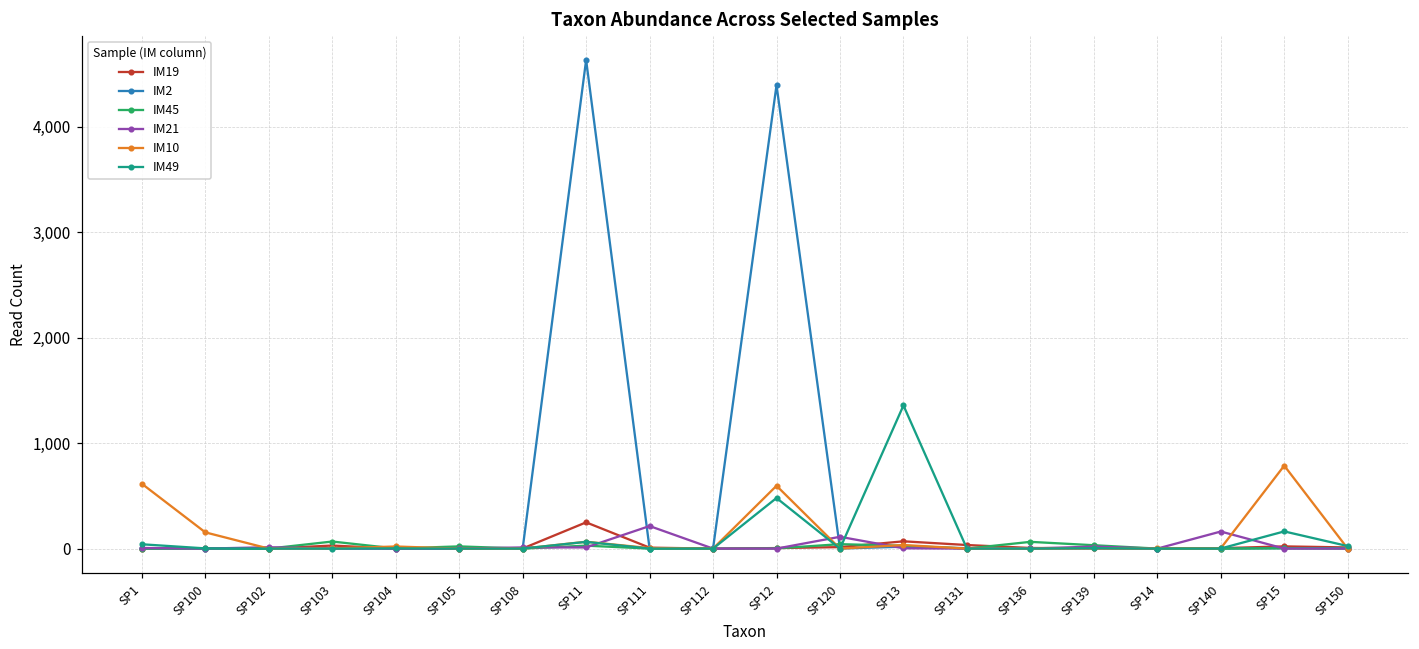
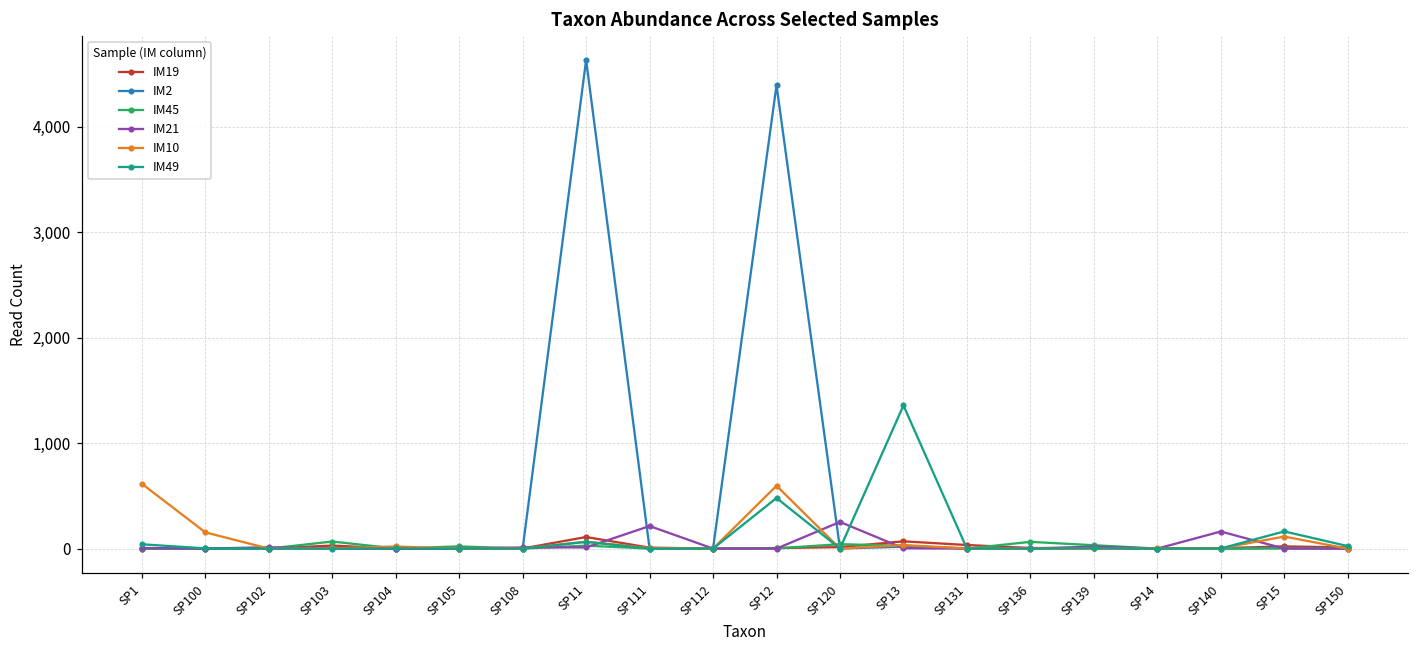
  {
    "IM19": {
      "SP103": "0",
-     "SP11": "200",
+     "SP11": "100",
      "SP13": "100",
      "SP131": "0"
    },
    "IM2": {
      "SP11": "4,600",
      "SP12": "4,400"
    },
    "IM21": {
      "SP111": "200",
-     "SP120": "100",
+     "SP120": "300",
      "SP140": "200"
    },
    "IM10": {
      "SP1": "600",
      "SP100": "200",
      "SP12": "600",
-     "SP15": "800"
+     "SP15": "100"
    }
  }
